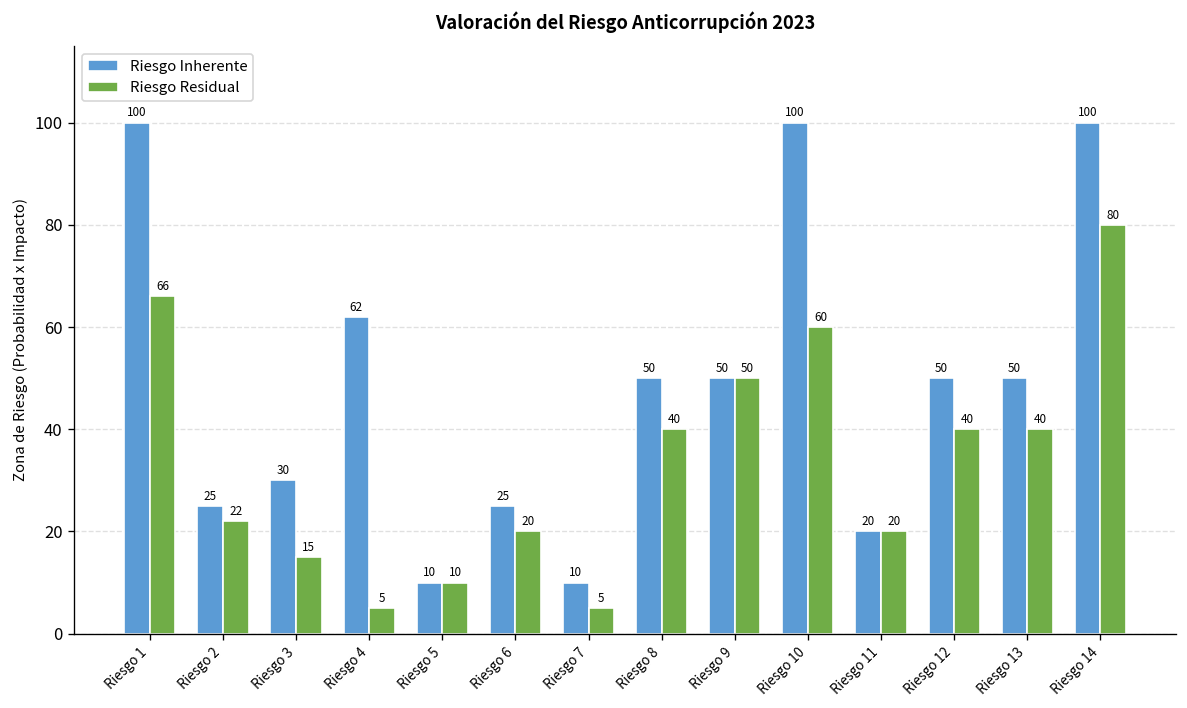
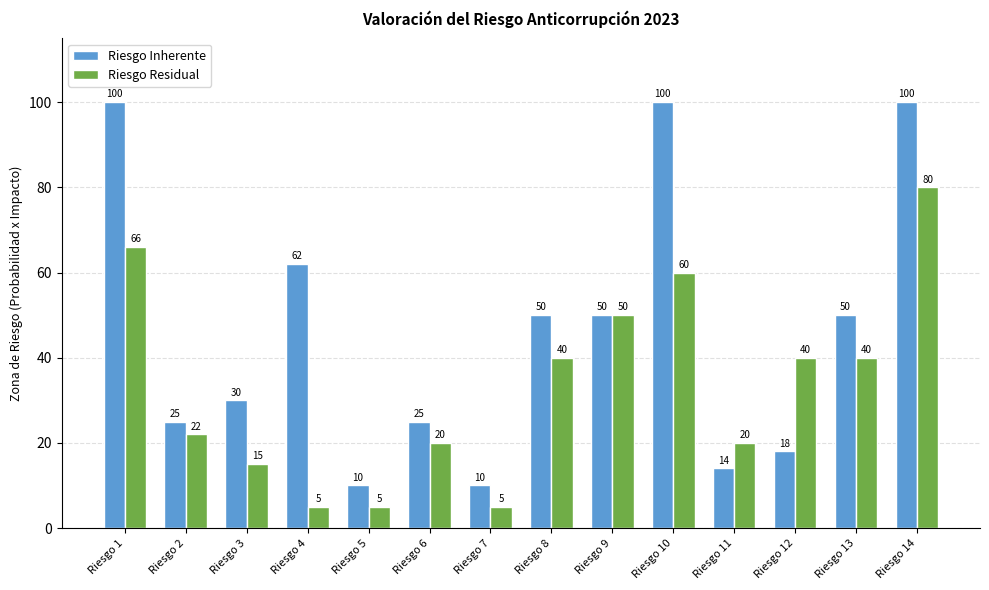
  {
    "Riesgo Inherente": {
      "Riesgo 1": 100,
      "Riesgo 2": 25,
      "Riesgo 3": 30,
      "Riesgo 4": 62,
      "Riesgo 5": 10,
      "Riesgo 6": 25,
      "Riesgo 7": 10,
      "Riesgo 8": 50,
      "Riesgo 9": 50,
      "Riesgo 10": 100,
-     "Riesgo 11": 20,
-     "Riesgo 12": 50,
+     "Riesgo 11": 14,
+     "Riesgo 12": 18,
      "Riesgo 13": 50,
      "Riesgo 14": 100
    },
    "Riesgo Residual": {
      "Riesgo 1": 66,
      "Riesgo 2": 22,
      "Riesgo 3": 15,
      "Riesgo 4": 5,
-     "Riesgo 5": 10,
+     "Riesgo 5": 5,
      "Riesgo 6": 20,
      "Riesgo 7": 5,
      "Riesgo 8": 40,
      "Riesgo 9": 50,
      "Riesgo 10": 60,
      "Riesgo 11": 20,
      "Riesgo 12": 40,
      "Riesgo 13": 40,
      "Riesgo 14": 80
    }
  }
